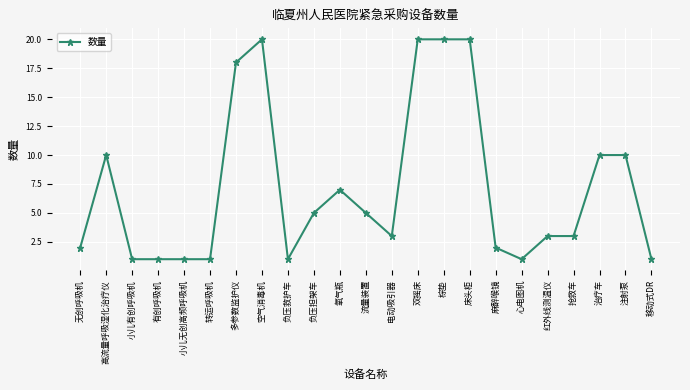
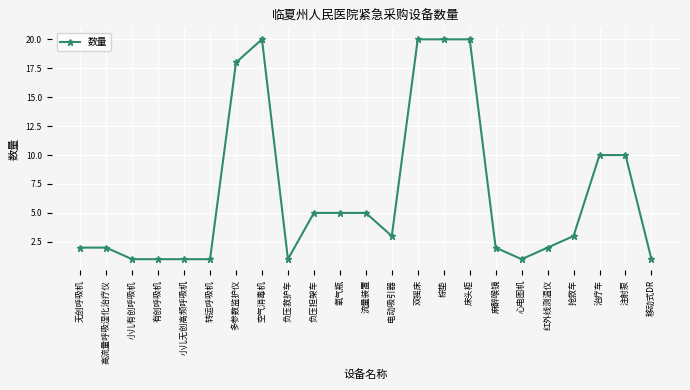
  {
    "无创呼吸机": 2,
-   "高流量呼吸湿化治疗仪": 10,
+   "高流量呼吸湿化治疗仪": 2,
    "小儿有创呼吸机": 1,
    "有创呼吸机": 1,
    "小儿无创高频呼吸机": 1,
    "转运呼吸机": 1,
    "多参数监护仪": 18,
    "空气消毒机": 20,
    "负压救护车": 1,
    "负压担架车": 5,
-   "氧气瓶": 7,
+   "氧气瓶": 5,
    "流量装置": 5,
    "电动吸引器": 3,
    "双摇床": 20,
    "棕垫": 20,
    "床头柜": 20,
    "麻醉喉镜": 2,
    "心电图机": 1,
-   "红外线测温仪": 3,
+   "红外线测温仪": 2,
    "抢救车": 3,
    "治疗车": 10,
    "注射泵": 10,
    "移动式DR": 1
  }
